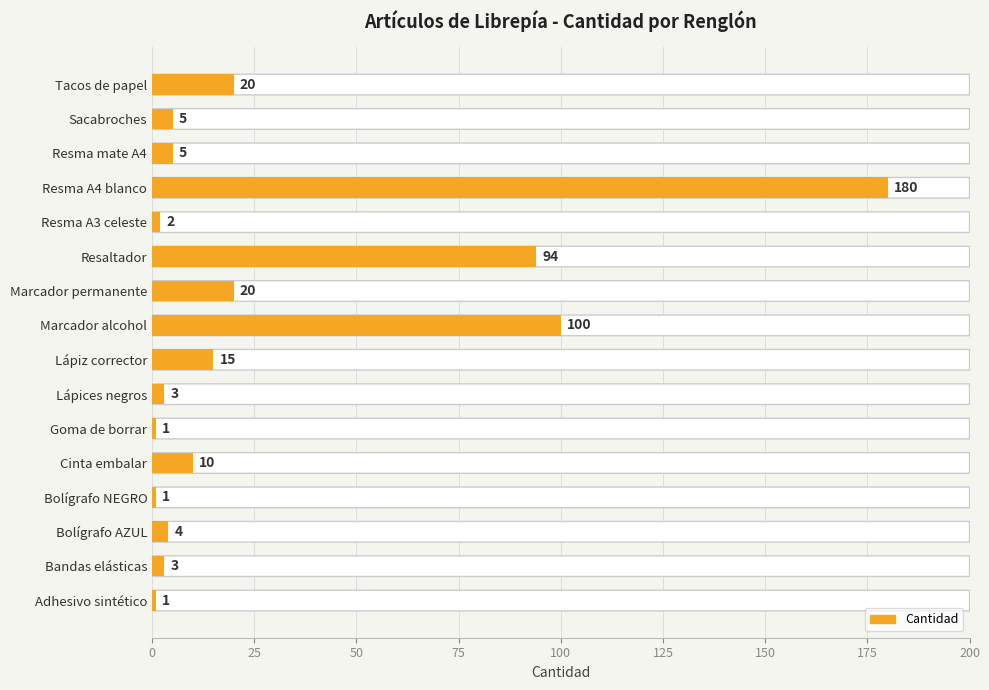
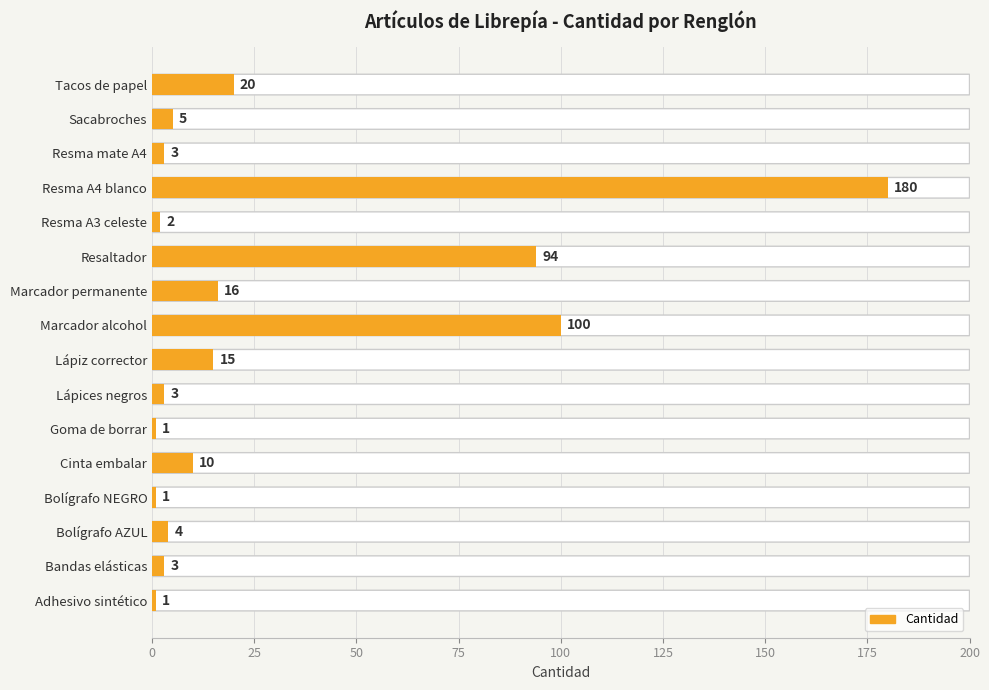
  {
    "Tacos de papel": 20,
    "Sacabroches": 5,
-   "Resma mate A4": 5,
+   "Resma mate A4": 3,
    "Resma A4 blanco": 180,
    "Resma A3 celeste": 2,
    "Resaltador": 94,
-   "Marcador permanente": 20,
+   "Marcador permanente": 16,
    "Marcador alcohol": 100,
    "Lápiz corrector": 15,
    "Lápices negros": 3,
    "Goma de borrar": 1,
    "Cinta embalar": 10,
    "Bolígrafo NEGRO": 1,
    "Bolígrafo AZUL": 4,
    "Bandas elásticas": 3,
    "Adhesivo sintético": 1
  }
